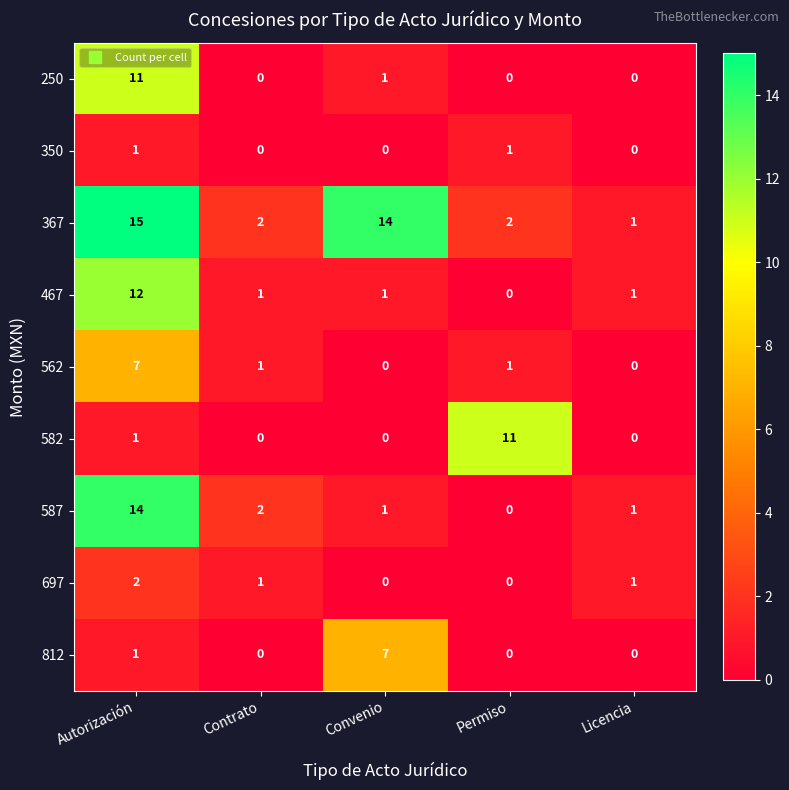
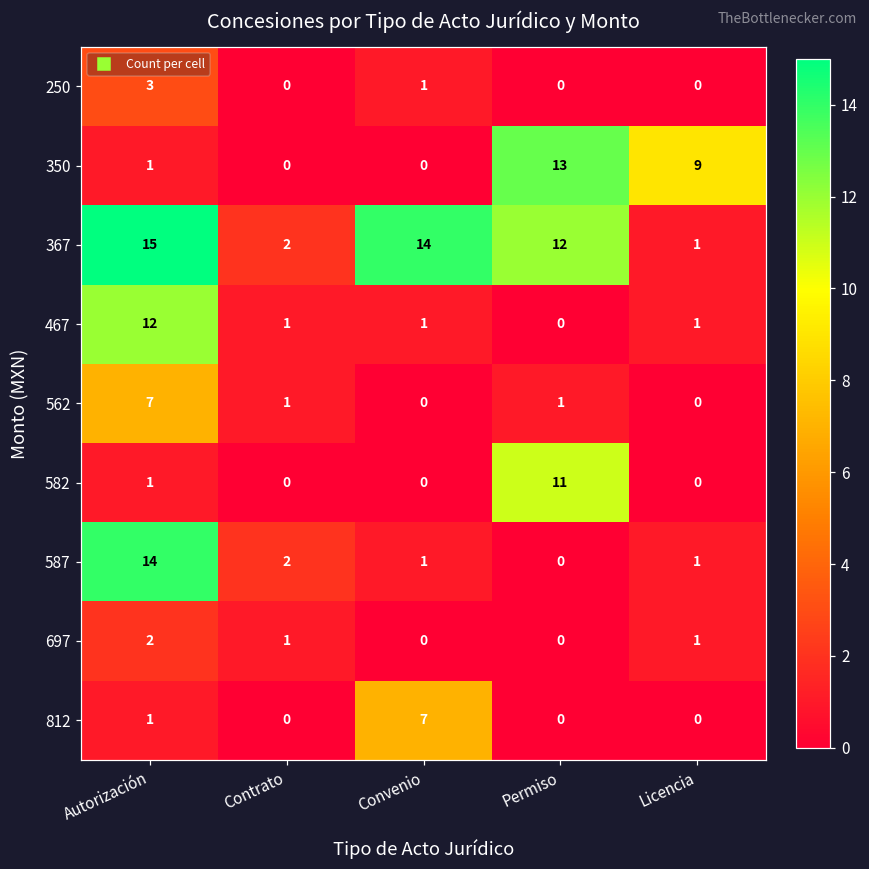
  {
    "250": {
-     "Autorización": 11,
+     "Autorización": 3,
      "Contrato": 0,
      "Convenio": 1,
      "Permiso": 0,
      "Licencia": 0
    },
    "350": {
      "Autorización": 1,
      "Contrato": 0,
      "Convenio": 0,
-     "Permiso": 1,
-     "Licencia": 0
+     "Permiso": 13,
+     "Licencia": 9
    },
    "367": {
      "Autorización": 15,
      "Contrato": 2,
      "Convenio": 14,
-     "Permiso": 2,
+     "Permiso": 12,
      "Licencia": 1
    },
    "467": {
      "Autorización": 12,
      "Contrato": 1,
      "Convenio": 1,
      "Permiso": 0,
      "Licencia": 1
    },
    "562": {
      "Autorización": 7,
      "Contrato": 1,
      "Convenio": 0,
      "Permiso": 1,
      "Licencia": 0
    },
    "582": {
      "Autorización": 1,
      "Contrato": 0,
      "Convenio": 0,
      "Permiso": 11,
      "Licencia": 0
    },
    "587": {
      "Autorización": 14,
      "Contrato": 2,
      "Convenio": 1,
      "Permiso": 0,
      "Licencia": 1
    },
    "697": {
      "Autorización": 2,
      "Contrato": 1,
      "Convenio": 0,
      "Permiso": 0,
      "Licencia": 1
    },
    "812": {
      "Autorización": 1,
      "Contrato": 0,
      "Convenio": 7,
      "Permiso": 0,
      "Licencia": 0
    }
  }
